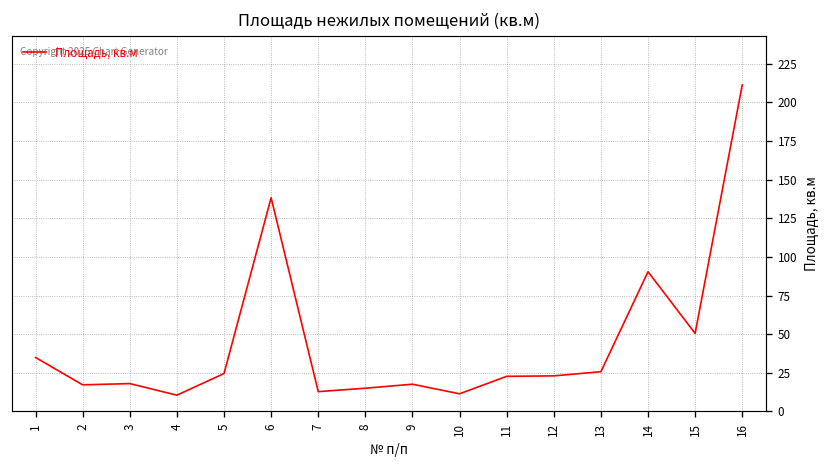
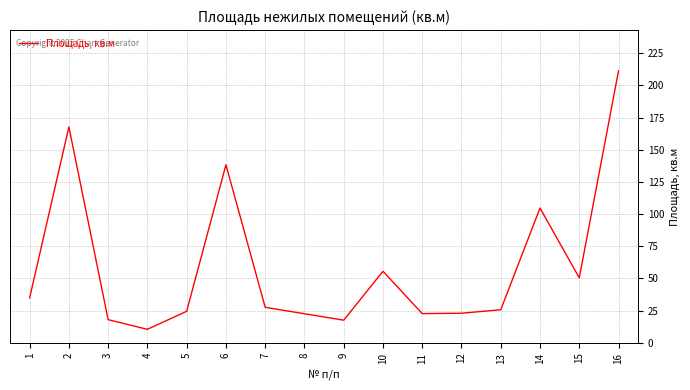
  {
    "1": 35,
-   "2": 17,
+   "2": 168,
    "3": 18,
    "4": 11,
    "5": 25,
    "6": 138,
-   "7": 13,
-   "8": 15,
+   "7": 28,
+   "8": 23,
    "9": 18,
-   "10": 11,
+   "10": 56,
    "11": 23,
    "12": 23,
    "13": 26,
-   "14": 90,
+   "14": 105,
    "15": 51,
    "16": 211
  }
